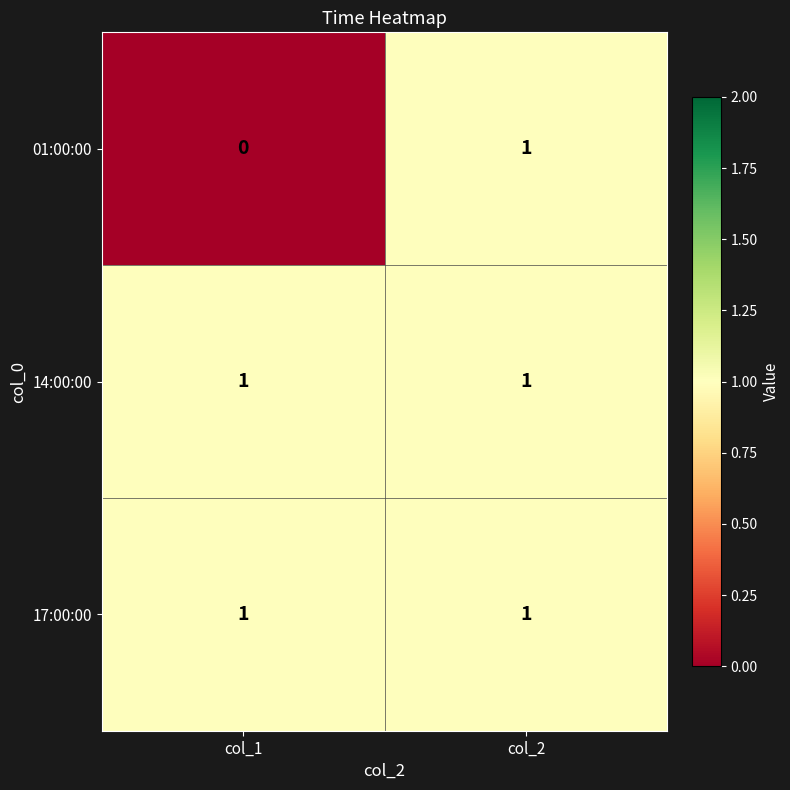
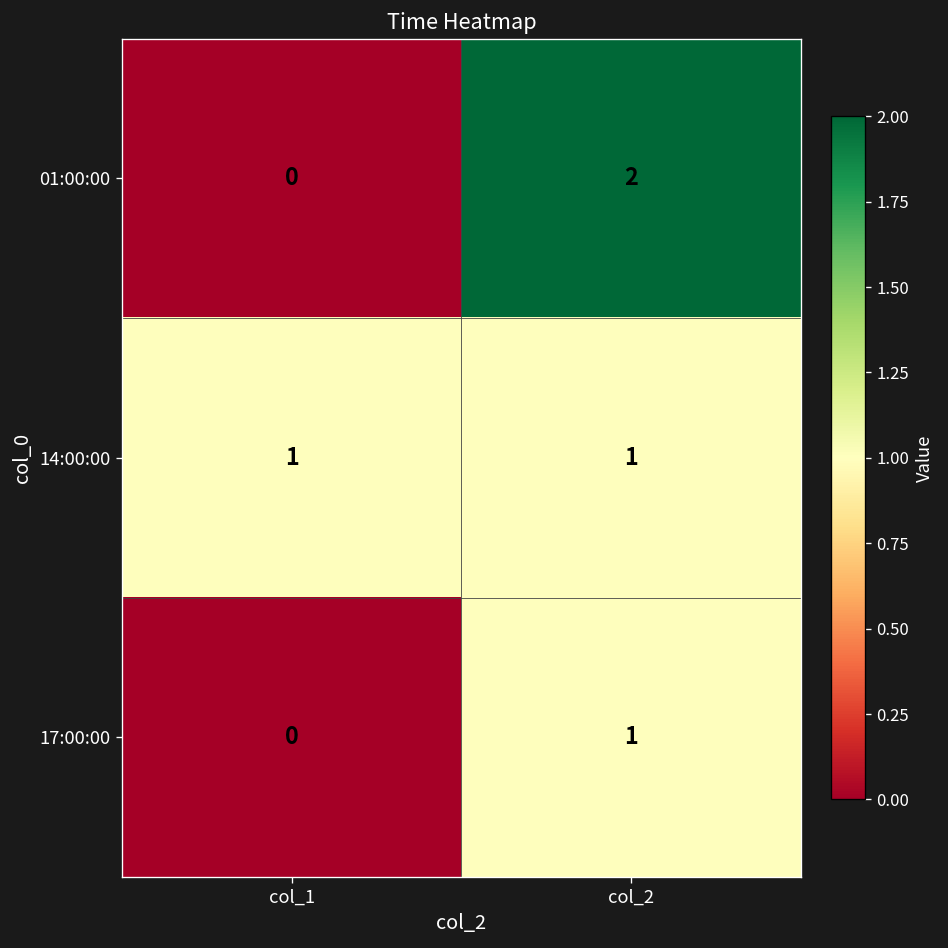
  {
    "01:00:00": {
      "col_1": 0,
-     "col_2": 1
+     "col_2": 2
    },
    "14:00:00": {
      "col_1": 1,
      "col_2": 1
    },
    "17:00:00": {
-     "col_1": 1,
+     "col_1": 0,
      "col_2": 1
    }
  }
